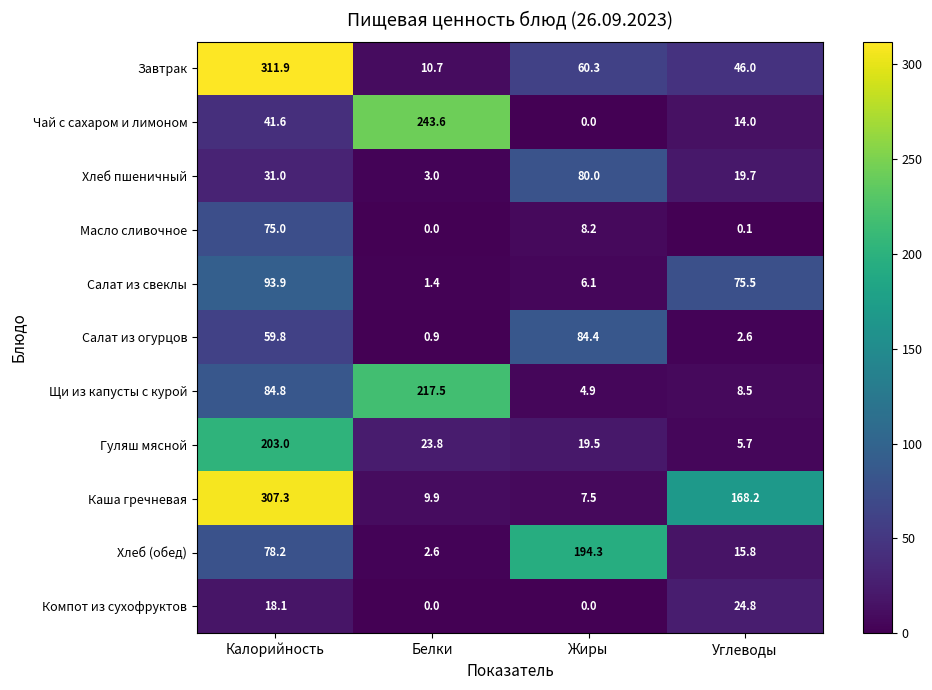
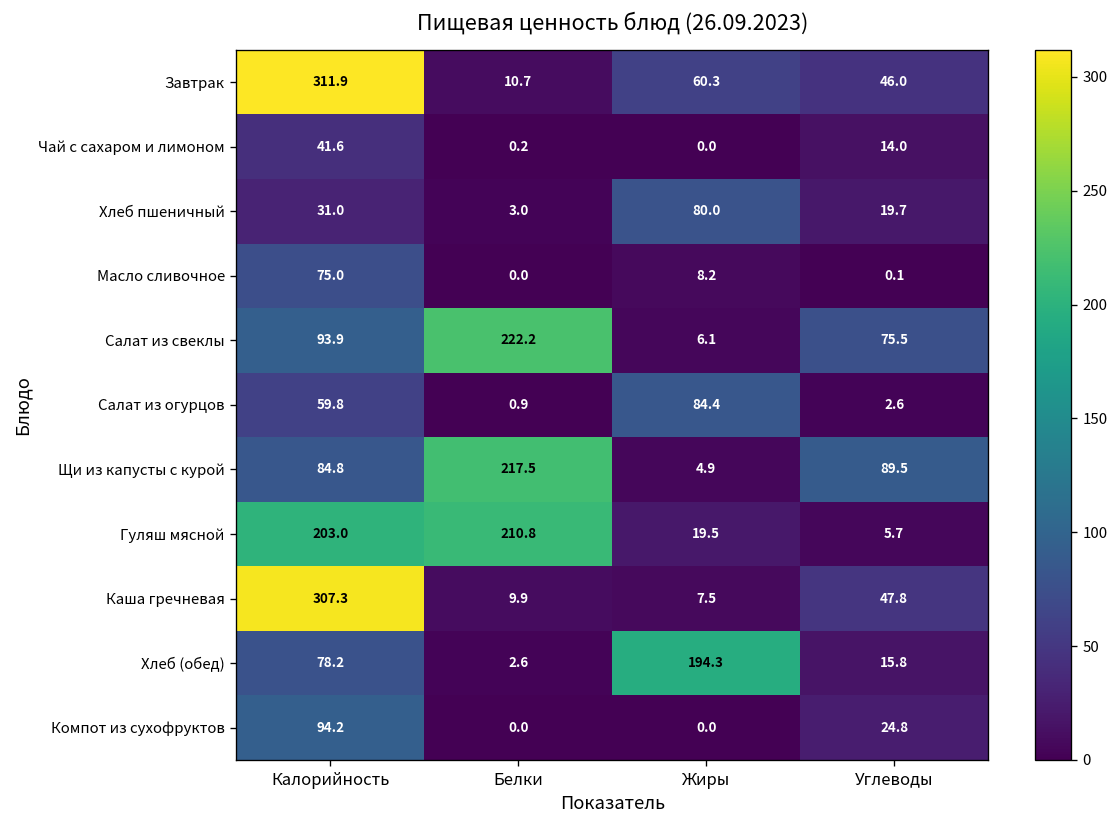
  {
    "Завтрак": {
      "Калорийность": 311.9,
      "Белки": 10.7,
      "Жиры": 60.3,
      "Углеводы": 46.0
    },
    "Чай с сахаром и лимоном": {
      "Калорийность": 41.6,
-     "Белки": 243.6,
+     "Белки": 0.2,
      "Жиры": 0.0,
      "Углеводы": 14.0
    },
    "Хлеб пшеничный": {
      "Калорийность": 31.0,
      "Белки": 3.0,
      "Жиры": 80.0,
      "Углеводы": 19.7
    },
    "Масло сливочное": {
      "Калорийность": 75.0,
      "Белки": 0.0,
      "Жиры": 8.2,
      "Углеводы": 0.1
    },
    "Салат из свеклы": {
      "Калорийность": 93.9,
-     "Белки": 1.4,
+     "Белки": 222.2,
      "Жиры": 6.1,
      "Углеводы": 75.5
    },
    "Салат из огурцов": {
      "Калорийность": 59.8,
      "Белки": 0.9,
      "Жиры": 84.4,
      "Углеводы": 2.6
    },
    "Щи из капусты с курой": {
      "Калорийность": 84.8,
      "Белки": 217.5,
      "Жиры": 4.9,
-     "Углеводы": 8.5
+     "Углеводы": 89.5
    },
    "Гуляш мясной": {
      "Калорийность": 203.0,
-     "Белки": 23.8,
+     "Белки": 210.8,
      "Жиры": 19.5,
      "Углеводы": 5.7
    },
    "Каша гречневая": {
      "Калорийность": 307.3,
      "Белки": 9.9,
      "Жиры": 7.5,
-     "Углеводы": 168.2
+     "Углеводы": 47.8
    },
    "Хлеб (обед)": {
      "Калорийность": 78.2,
      "Белки": 2.6,
      "Жиры": 194.3,
      "Углеводы": 15.8
    },
    "Компот из сухофруктов": {
-     "Калорийность": 18.1,
+     "Калорийность": 94.2,
      "Белки": 0.0,
      "Жиры": 0.0,
      "Углеводы": 24.8
    }
  }
